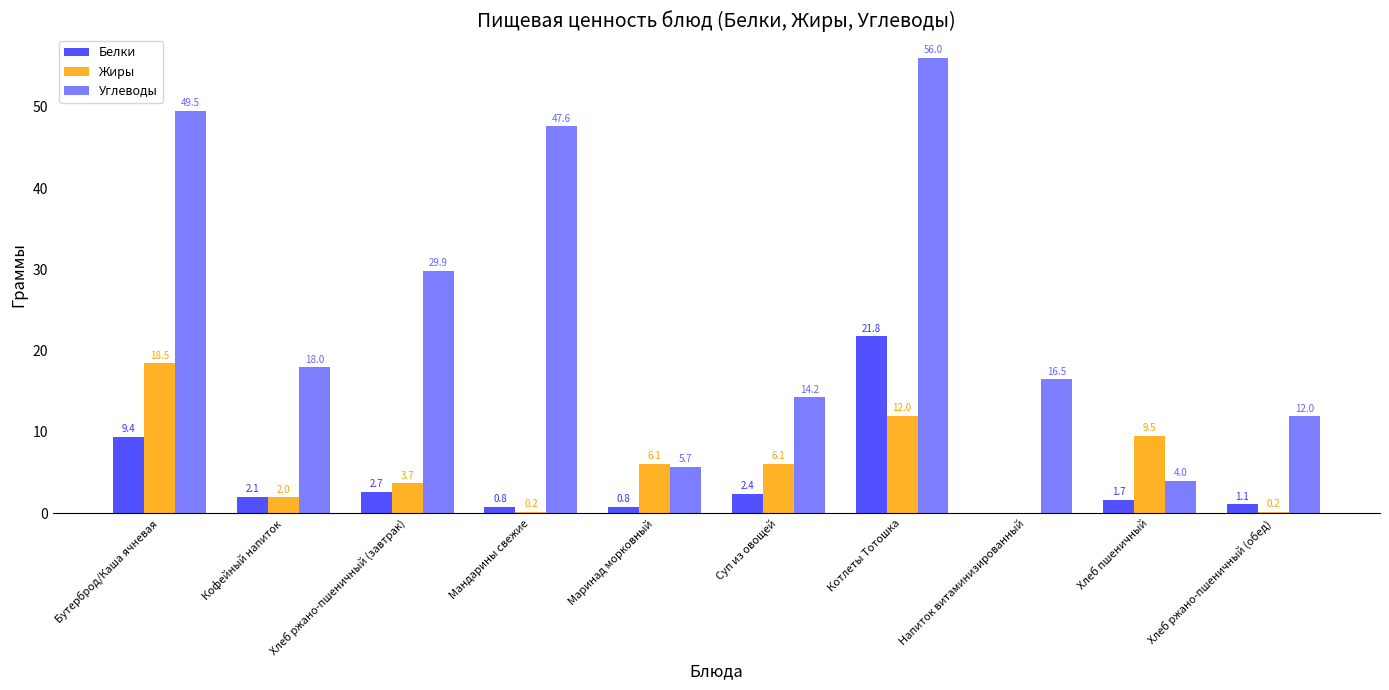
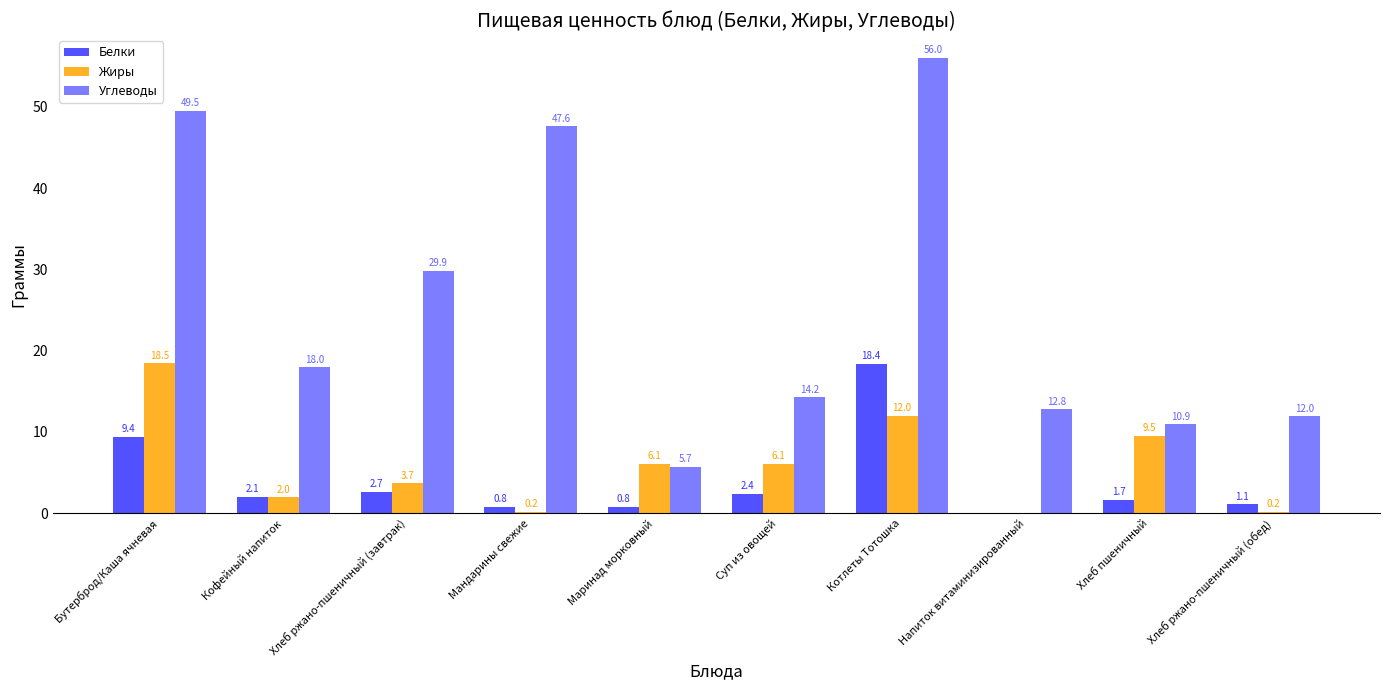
  {
    "Белки": {
      "Бутерброд/Каша ячневая": 9.4,
      "Кофейный напиток": 2.1,
      "Хлеб ржано-пшеничный (завтрак)": 2.7,
      "Мандарины свежие": 0.8,
      "Маринад морковный": 0.8,
      "Суп из овощей": 2.4,
-     "Котлеты Тотошка": 21.8,
+     "Котлеты Тотошка": 18.4,
      "Хлеб пшеничный": 1.7,
      "Хлеб ржано-пшеничный (обед)": 1.1
    },
    "Жиры": {
      "Бутерброд/Каша ячневая": 18.5,
      "Кофейный напиток": 2.0,
      "Хлеб ржано-пшеничный (завтрак)": 3.7,
      "Мандарины свежие": 0.2,
      "Маринад морковный": 6.1,
      "Суп из овощей": 6.1,
      "Котлеты Тотошка": 12.0,
      "Хлеб пшеничный": 9.5,
      "Хлеб ржано-пшеничный (обед)": 0.2
    },
    "Углеводы": {
      "Бутерброд/Каша ячневая": 49.5,
      "Кофейный напиток": 18.0,
      "Хлеб ржано-пшеничный (завтрак)": 29.9,
      "Мандарины свежие": 47.6,
      "Маринад морковный": 5.7,
      "Суп из овощей": 14.2,
      "Котлеты Тотошка": 56.0,
-     "Напиток витаминизированный": 16.5,
-     "Хлеб пшеничный": 4.0,
+     "Напиток витаминизированный": 12.8,
+     "Хлеб пшеничный": 10.9,
      "Хлеб ржано-пшеничный (обед)": 12.0
    }
  }
